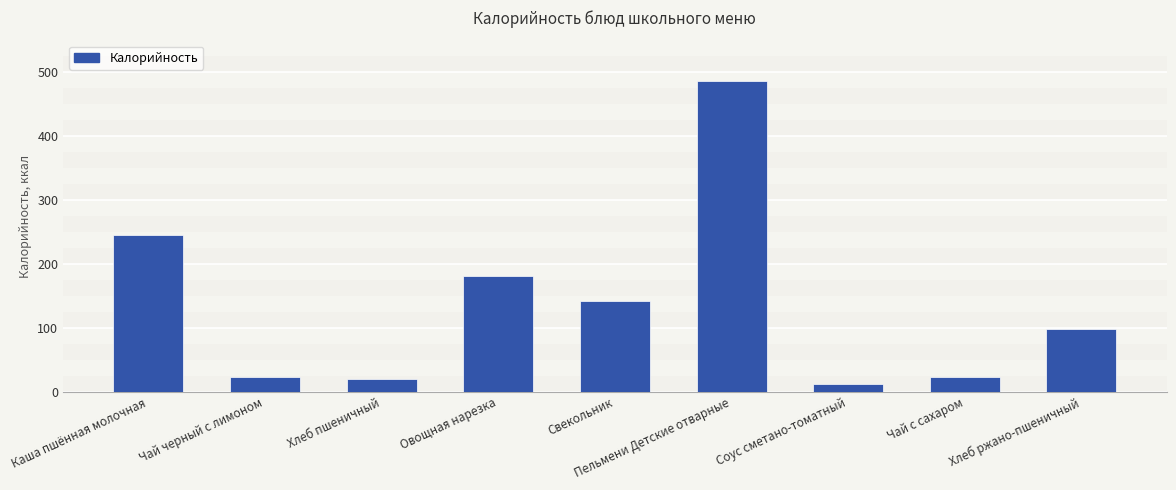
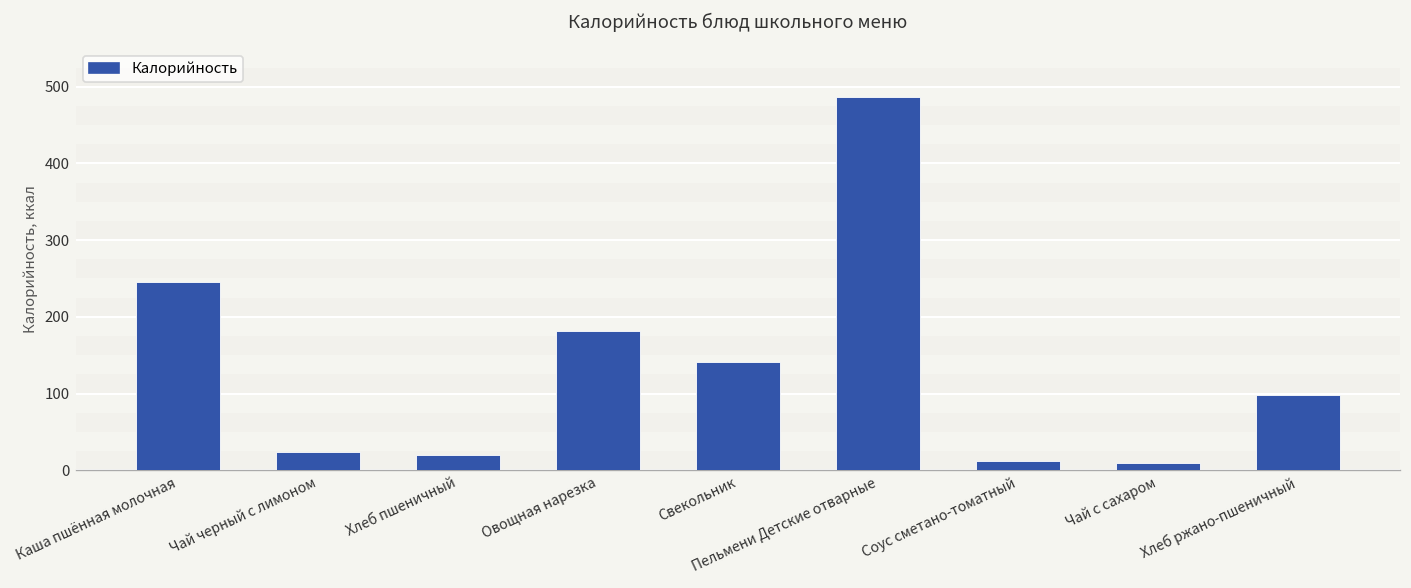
  {
    "Каша пшённая молочная": 250,
    "Чай черный с лимоном": 20,
    "Хлеб пшеничный": 20,
    "Овощная нарезка": 180,
    "Свекольник": 140,
    "Пельмени Детские отварные": 490,
    "Соус сметано-томатный": 10,
-   "Чай с сахаром": 20,
+   "Чай с сахаром": 10,
    "Хлеб ржано-пшеничный": 100
  }
